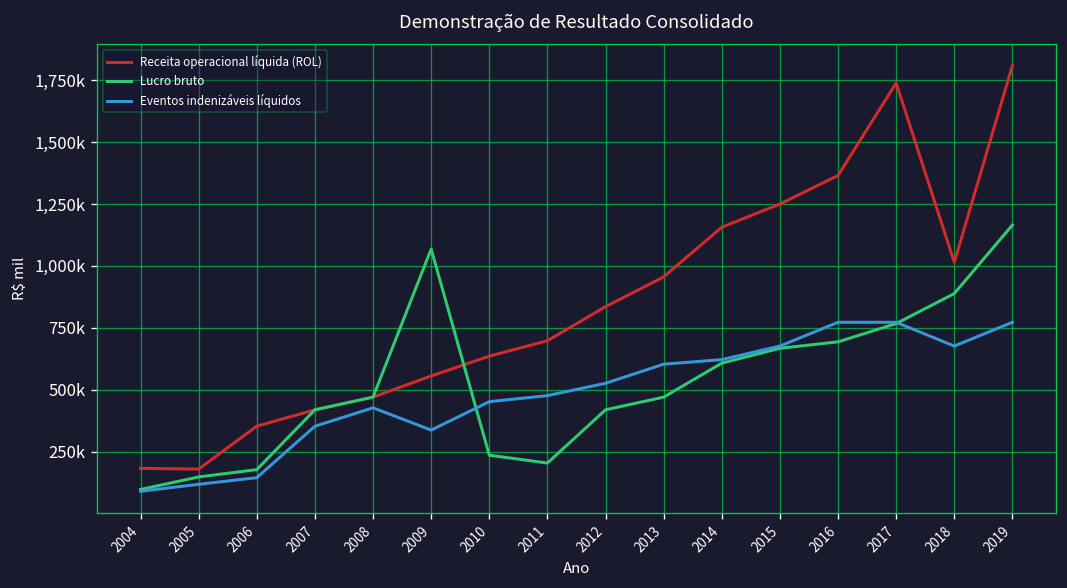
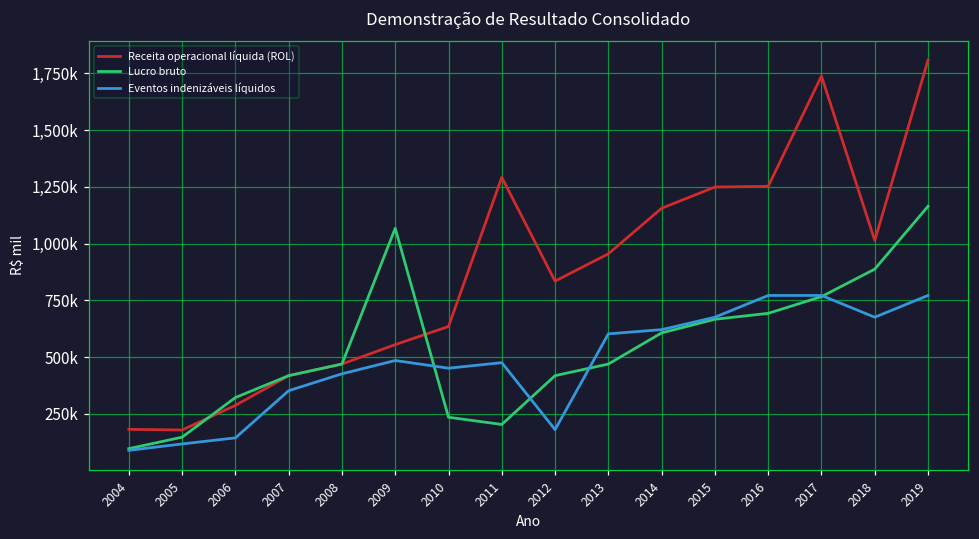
  {
    "Receita operacional líquida (ROL)": {
      "2004": "180,000",
      "2005": "180,000",
-     "2006": "350,000",
+     "2006": "290,000",
      "2009": "560,000",
      "2010": "640,000",
-     "2011": "700,000",
+     "2011": "1,290,000",
      "2012": "840,000",
      "2013": "960,000",
      "2014": "1,160,000",
      "2015": "1,250,000",
-     "2016": "1,370,000",
+     "2016": "1,250,000",
      "2017": "1,740,000",
      "2018": "1,010,000",
      "2019": "1,810,000"
    },
    "Lucro bruto": {
      "2005": "150,000",
-     "2006": "180,000",
+     "2006": "320,000",
      "2009": "1,070,000",
      "2010": "240,000",
      "2011": "200,000",
      "2012": "420,000",
      "2013": "470,000",
      "2014": "610,000",
      "2016": "690,000",
      "2018": "890,000",
      "2019": "1,160,000"
    },
    "Eventos indenizáveis líquidos": {
      "2005": "120,000",
      "2006": "140,000",
      "2007": "350,000",
      "2008": "430,000",
-     "2009": "340,000",
+     "2009": "490,000",
      "2010": "450,000",
      "2011": "480,000",
-     "2012": "530,000",
+     "2012": "180,000",
      "2013": "600,000",
      "2014": "620,000",
      "2016": "770,000",
      "2018": "680,000",
      "2019": "770,000"
    }
  }
